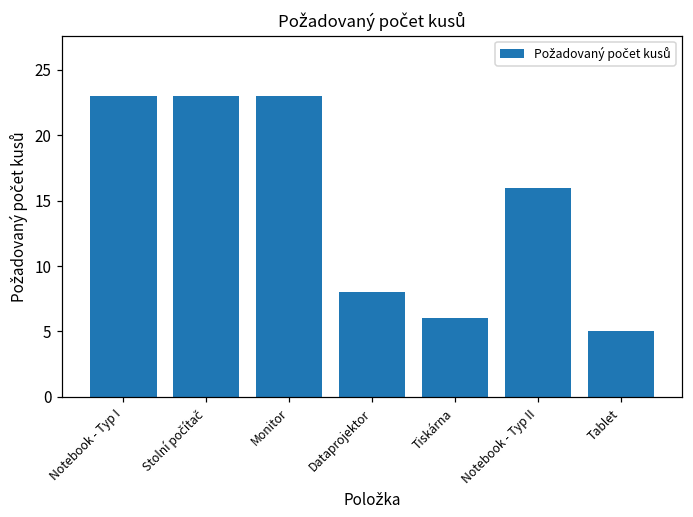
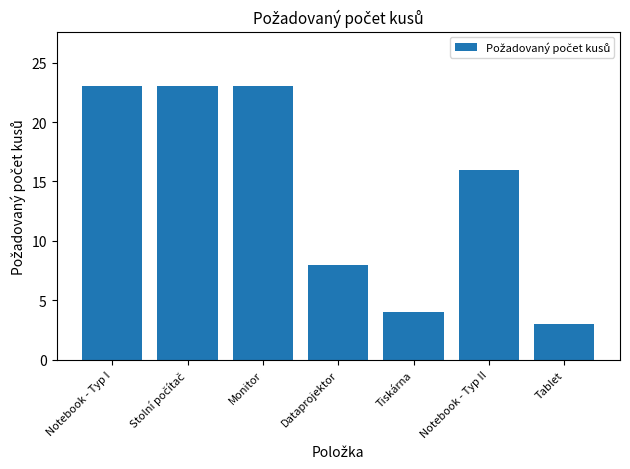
  {
    "Notebook - Typ I": 23,
    "Stolní počítač": 23,
    "Monitor": 23,
    "Dataprojektor": 8,
-   "Tiskárna": 6,
+   "Tiskárna": 4,
    "Notebook - Typ II": 16,
-   "Tablet": 5
+   "Tablet": 3
  }
